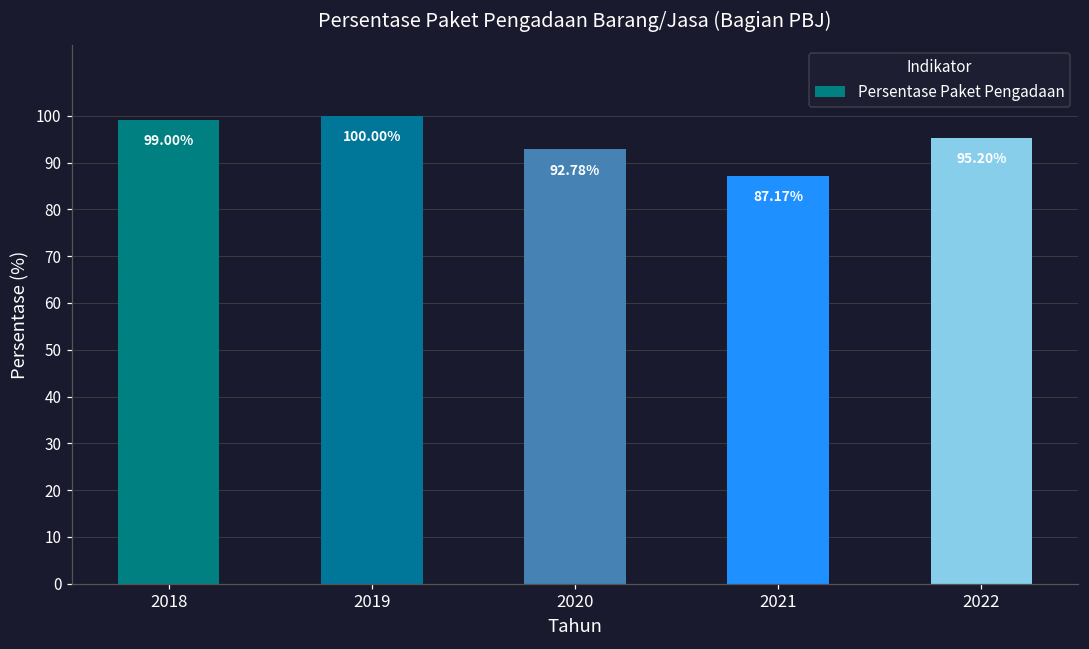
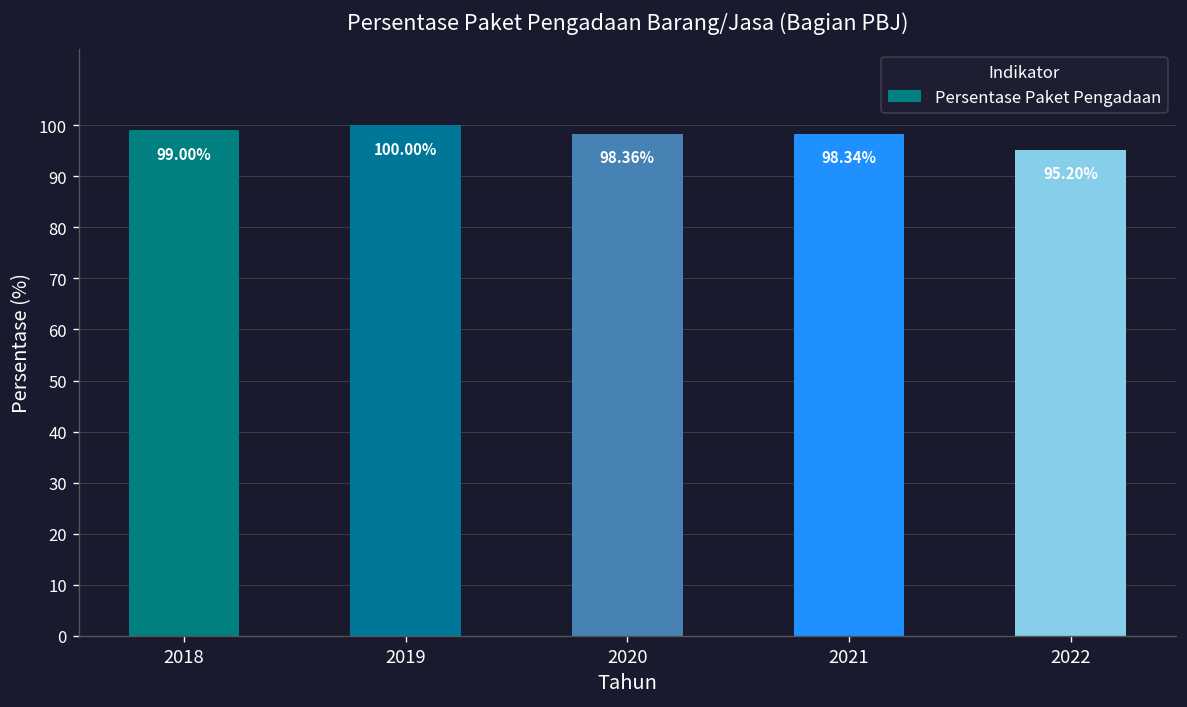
  {
    "2018": "99.00%",
    "2019": "100.00%",
-   "2020": "92.78%",
-   "2021": "87.17%",
+   "2020": "98.36%",
+   "2021": "98.34%",
    "2022": "95.20%"
  }
